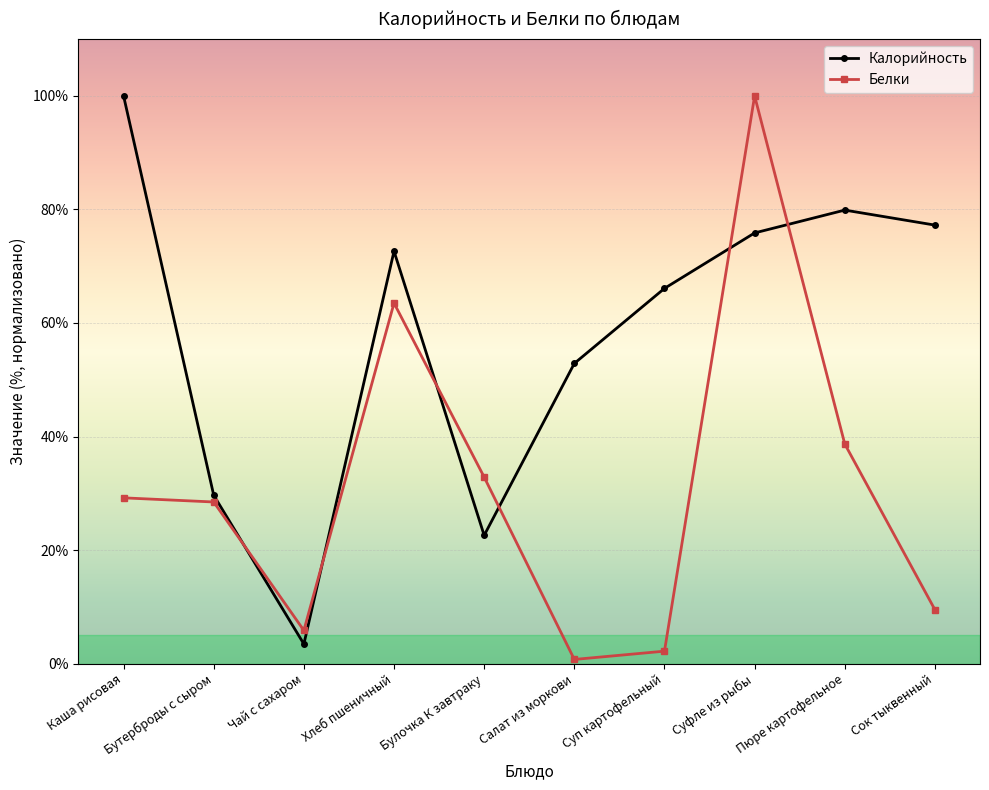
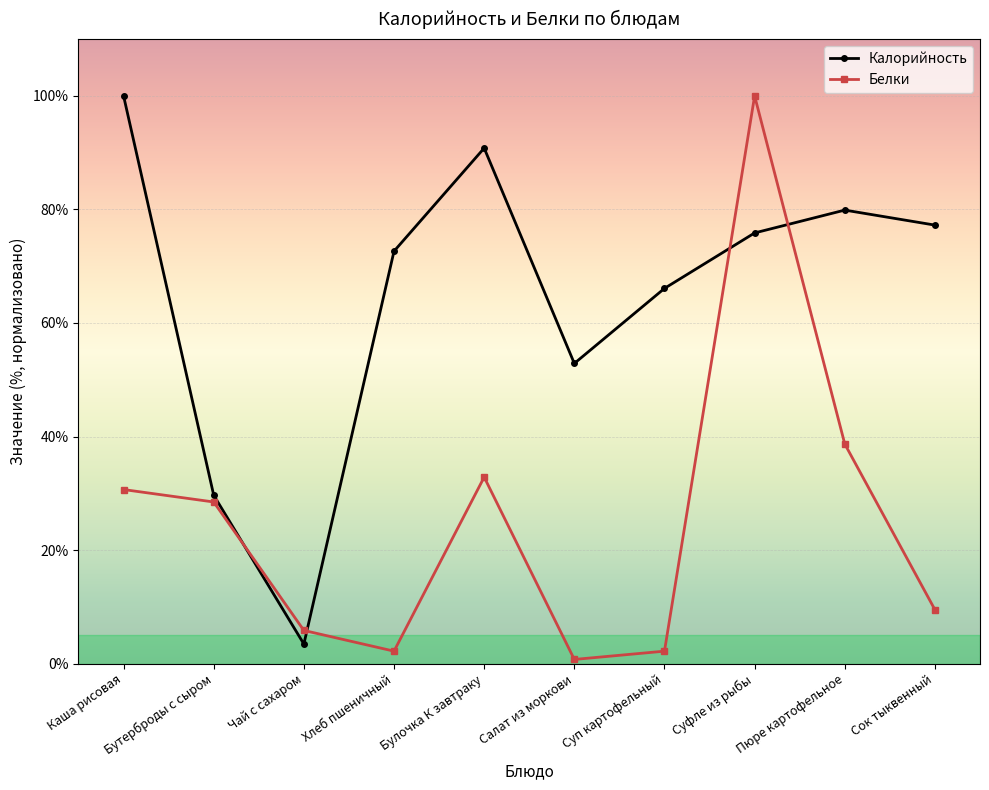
  {
    "Калорийность": {
      "Каша рисовая": "100%",
      "Бутерброды с сыром": "30%",
      "Чай с сахаром": "3%",
      "Хлеб пшеничный": "73%",
-     "Булочка К завтраку": "23%",
+     "Булочка К завтраку": "91%",
      "Салат из моркови": "53%",
      "Суп картофельный": "66%",
      "Суфле из рыбы": "76%",
      "Пюре картофельное": "80%",
      "Сок тыквенный": "77%"
    },
    "Белки": {
-     "Каша рисовая": "29%",
+     "Каша рисовая": "31%",
      "Бутерброды с сыром": "28%",
      "Чай с сахаром": "6%",
-     "Хлеб пшеничный": "64%",
+     "Хлеб пшеничный": "2%",
      "Булочка К завтраку": "33%",
      "Салат из моркови": "1%",
      "Суп картофельный": "2%",
      "Суфле из рыбы": "100%",
      "Пюре картофельное": "39%",
      "Сок тыквенный": "9%"
    }
  }
